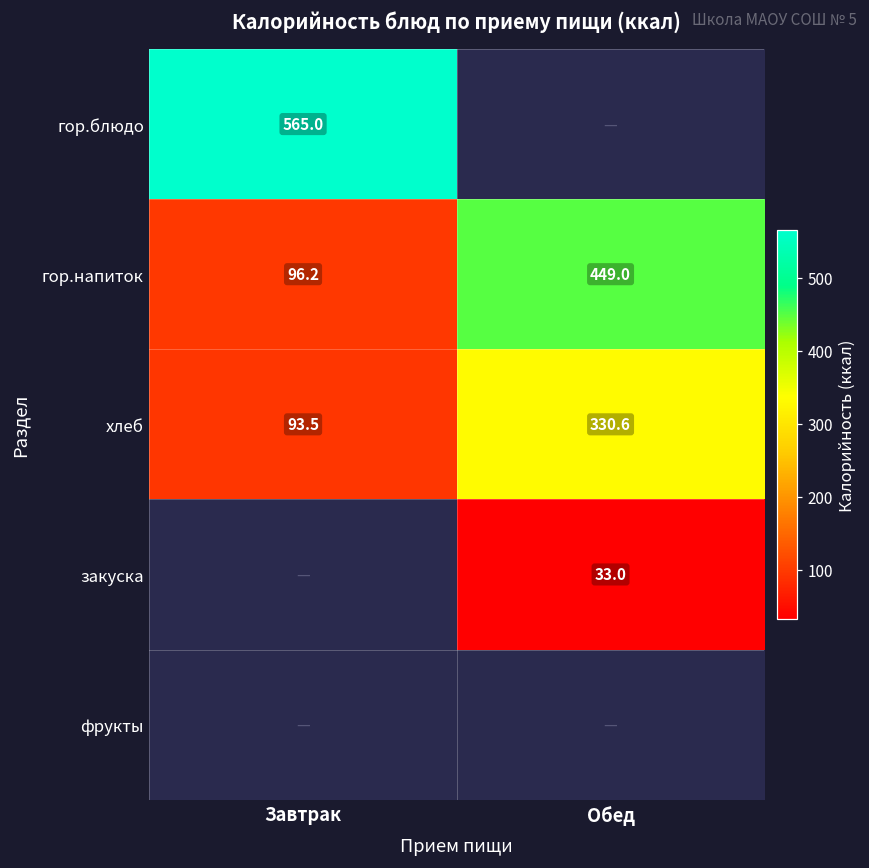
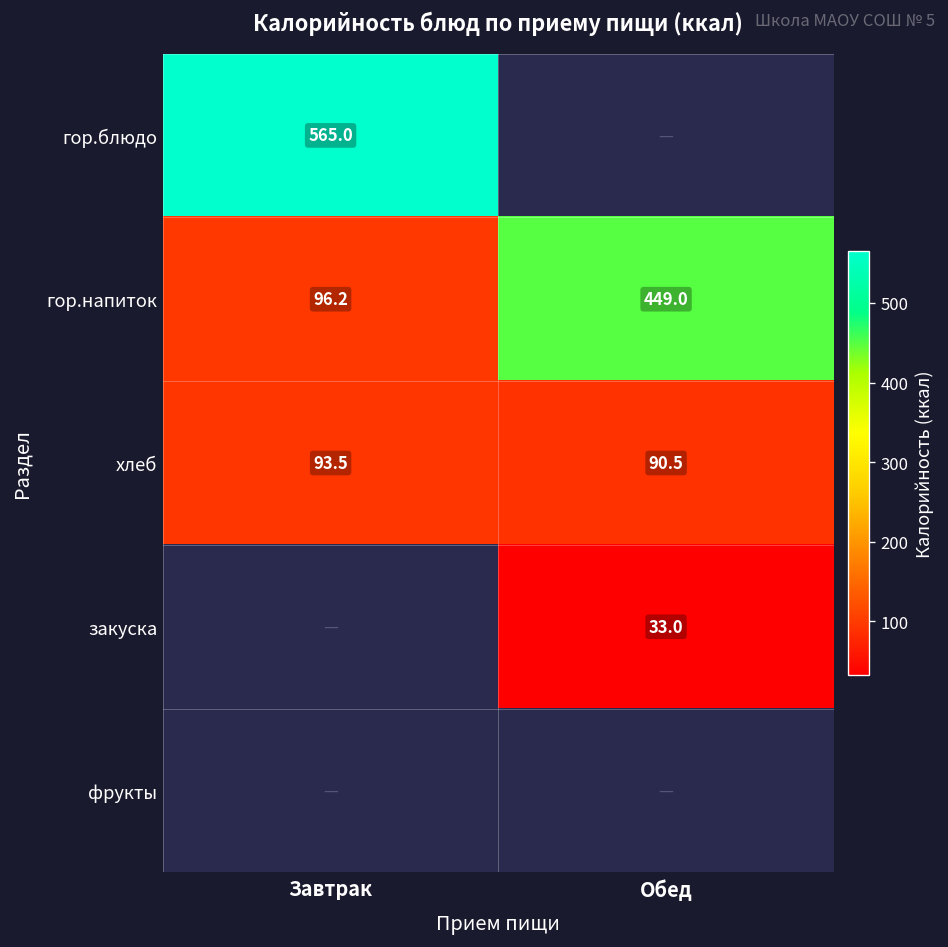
  {
    "хлеб": {
-     "Обед": 330.6
+     "Обед": 90.5
    }
  }
